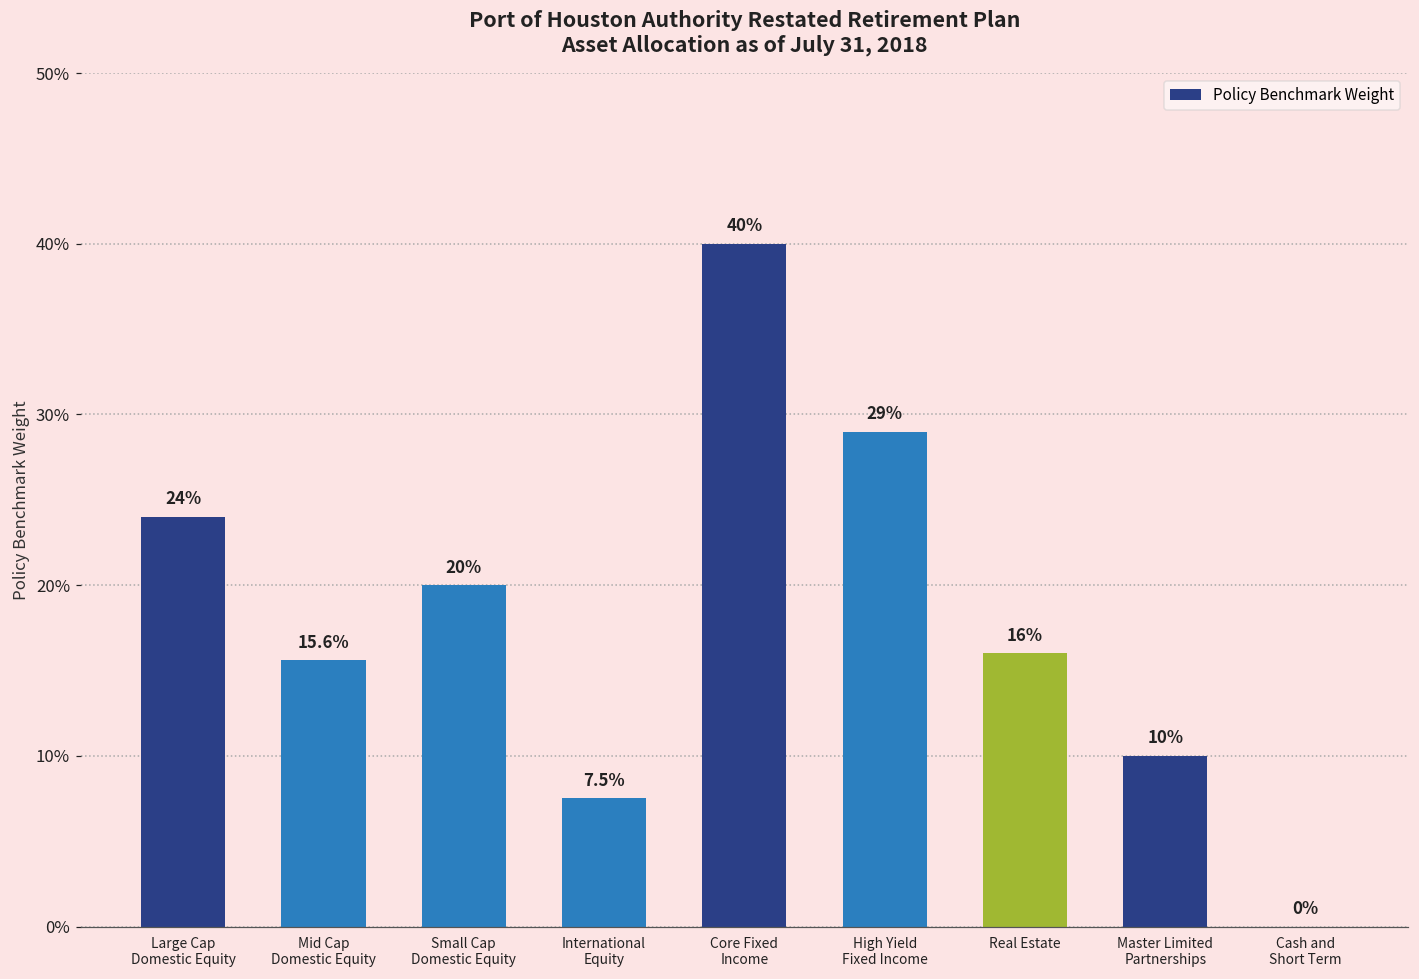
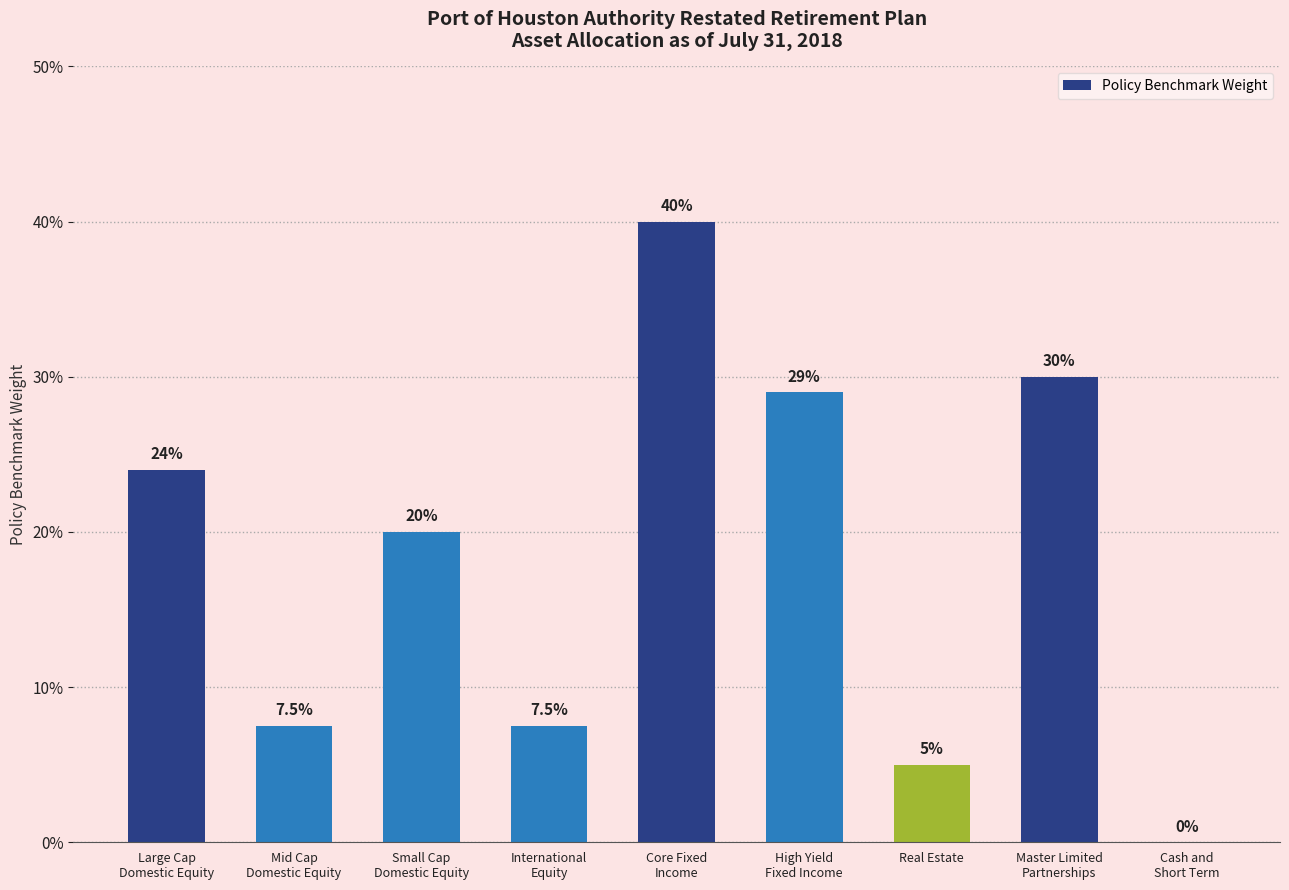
  {
    "Large Cap Domestic Equity": "24%",
-   "Mid Cap Domestic Equity": "15.6%",
+   "Mid Cap Domestic Equity": "7.5%",
    "Small Cap Domestic Equity": "20%",
    "International Equity": "7.5%",
    "Core Fixed Income": "40%",
    "High Yield Fixed Income": "29%",
-   "Real Estate": "16%",
-   "Master Limited Partnerships": "10%",
+   "Real Estate": "5%",
+   "Master Limited Partnerships": "30%",
    "Cash and Short Term": "0%"
  }
